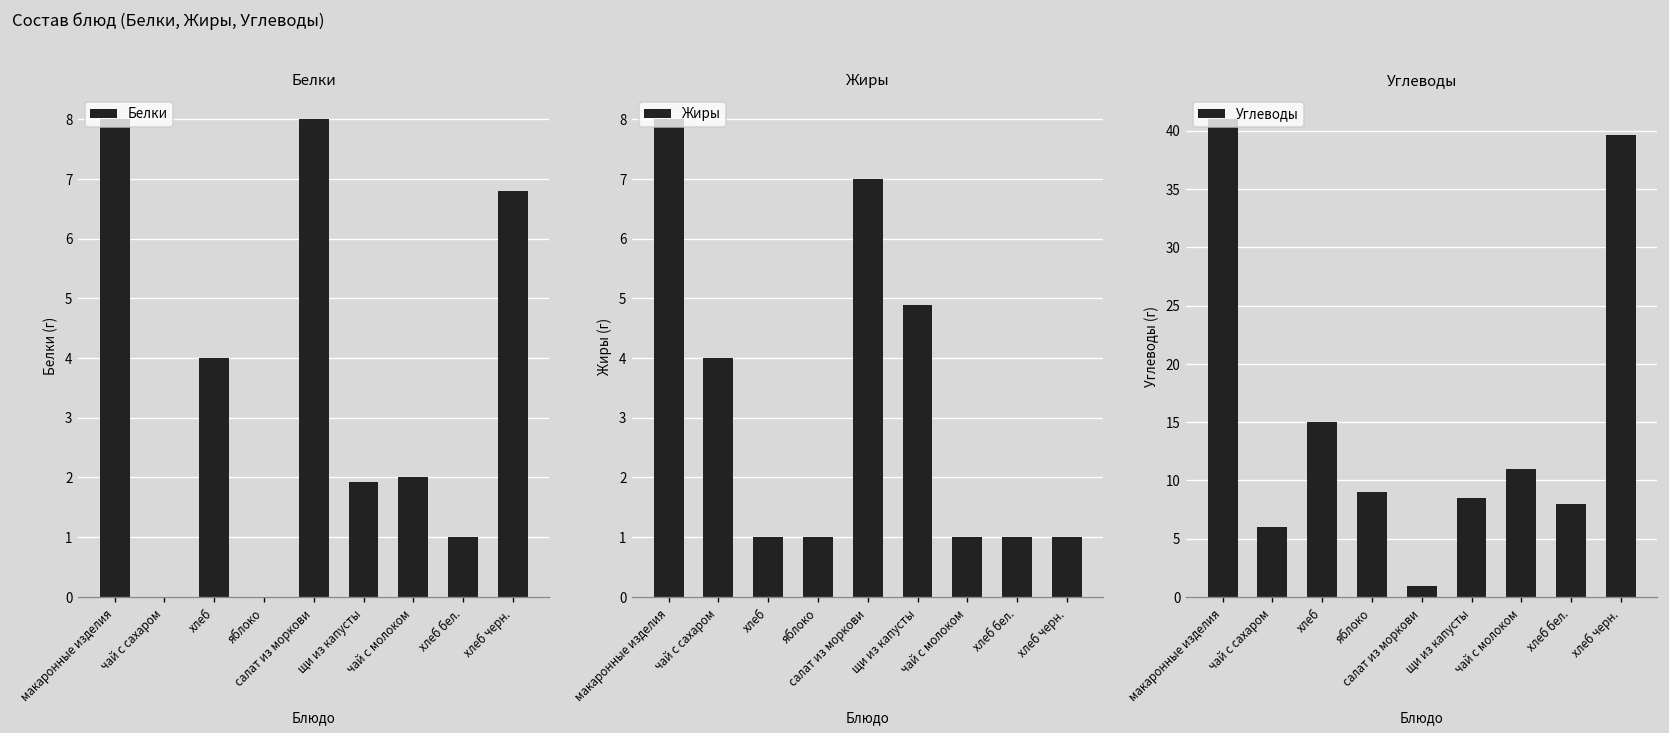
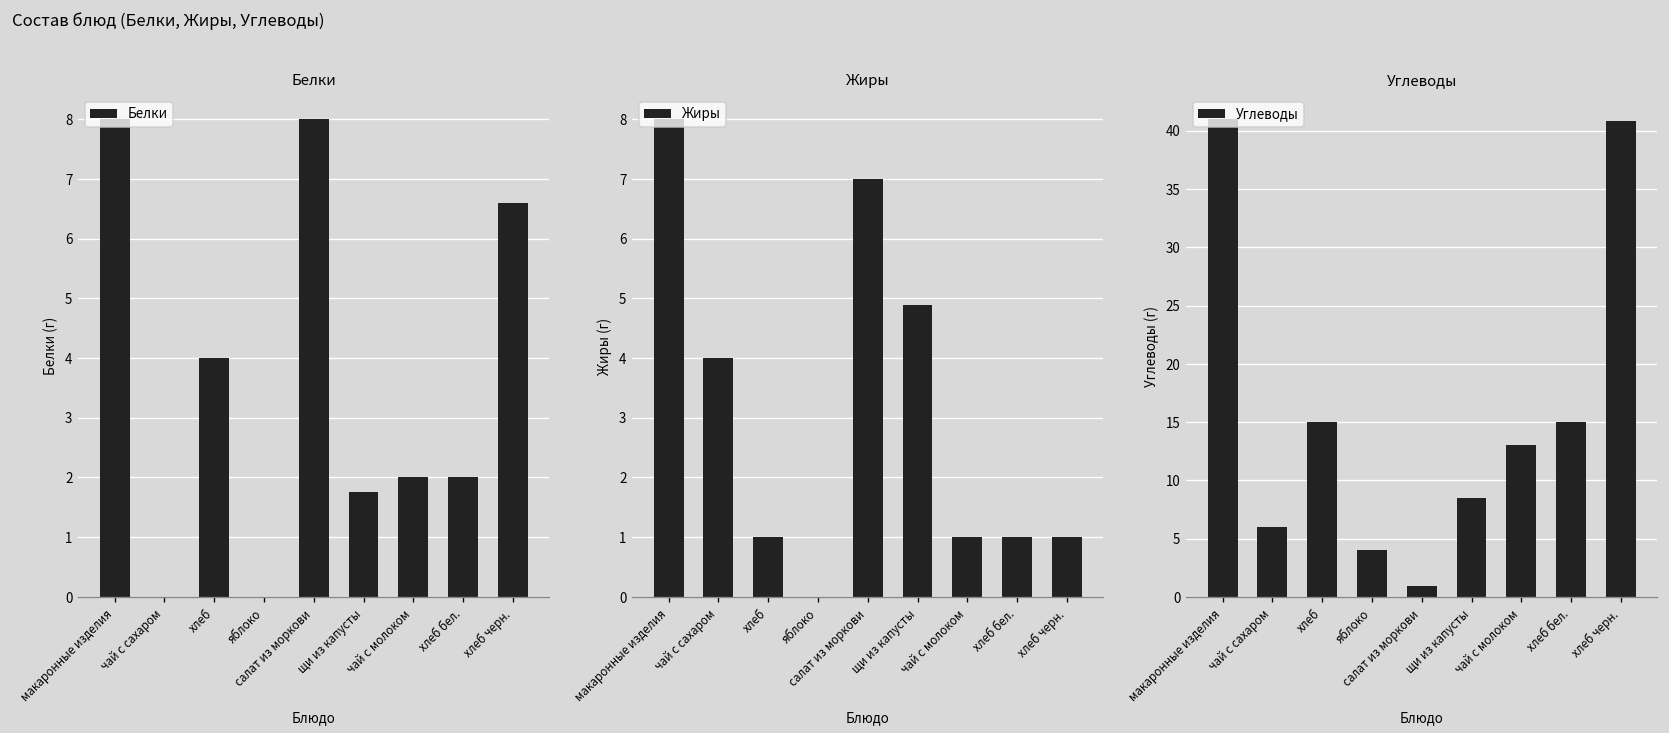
  {
    "Белки": {
      "чай с сахаром": 0.0,
      "хлеб": 4.0,
      "яблоко": 0.0,
      "салат из моркови": 8.0,
-     "щи из капусты": 1.9,
+     "щи из капусты": 1.8,
      "чай с молоком": 2.0,
-     "хлеб бел.": 1,
-     "хлеб черн.": 6.8
+     "хлеб бел.": 2,
+     "хлеб черн.": 6.6
    },
    "Жиры": {
      "чай с сахаром": 4,
      "хлеб": 1,
-     "яблоко": 1,
+     "яблоко": 0,
      "салат из моркови": 7,
      "щи из капусты": 4.9,
      "чай с молоком": 1,
      "хлеб бел.": 1,
      "хлеб черн.": 1
    },
    "Углеводы": {
      "чай с сахаром": 6,
      "хлеб": 15,
-     "яблоко": 9,
+     "яблоко": 4,
      "салат из моркови": 1,
      "щи из капусты": 8,
-     "чай с молоком": 11,
-     "хлеб бел.": 8,
-     "хлеб черн.": 40
+     "чай с молоком": 13,
+     "хлеб бел.": 15,
+     "хлеб черн.": 41
    }
  }
